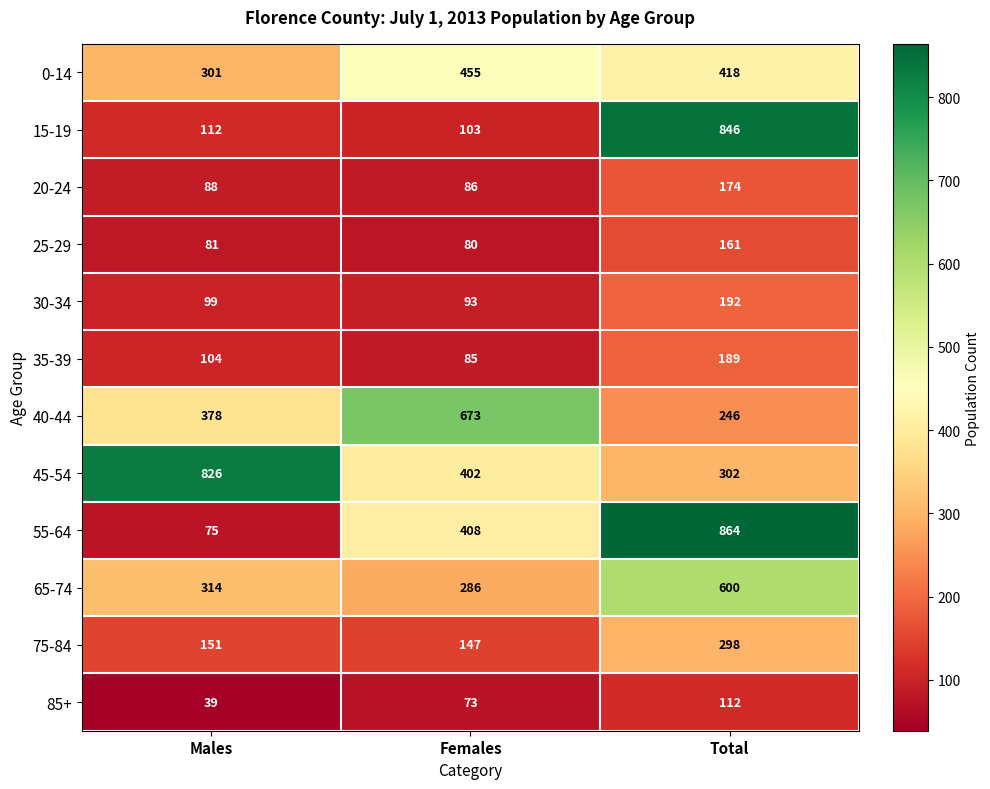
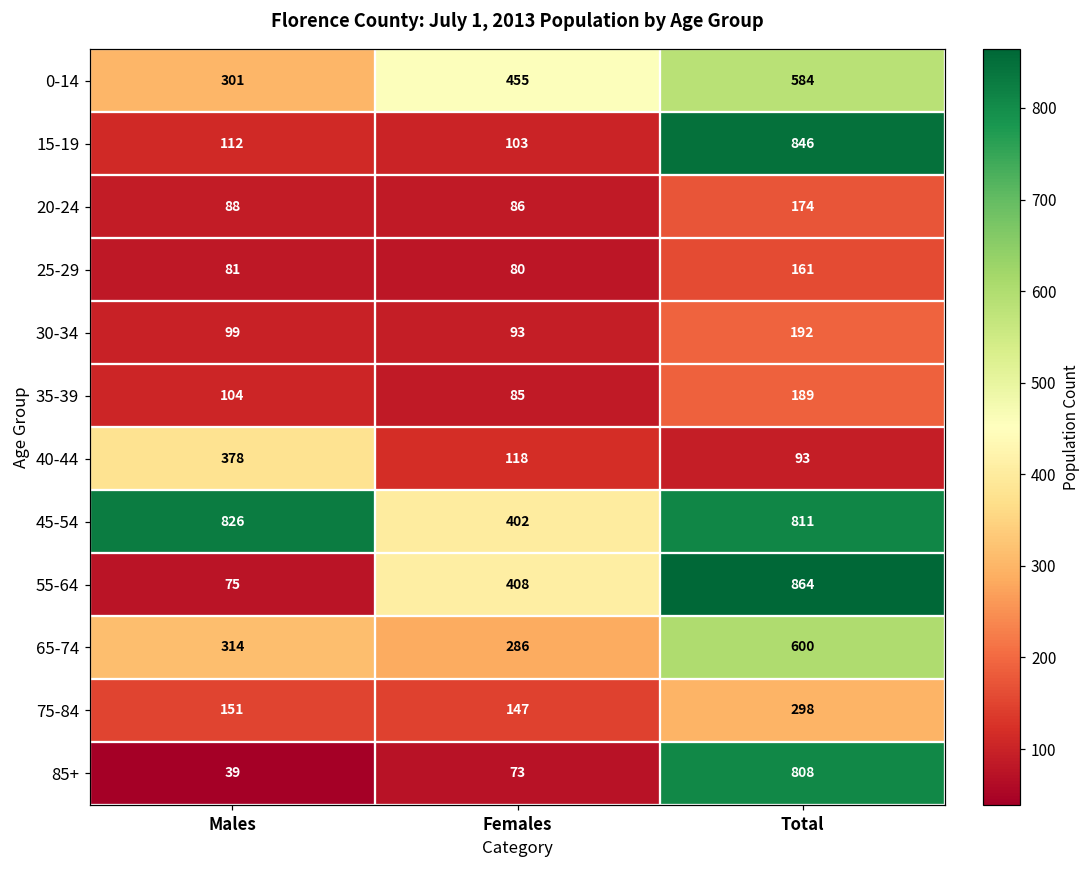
  {
    "0-14": {
      "Males": 301,
      "Females": 455,
-     "Total": 418
+     "Total": 584
    },
    "15-19": {
      "Males": 112,
      "Females": 103,
      "Total": 846
    },
    "20-24": {
      "Males": 88,
      "Females": 86,
      "Total": 174
    },
    "25-29": {
      "Males": 81,
      "Females": 80,
      "Total": 161
    },
    "30-34": {
      "Males": 99,
      "Females": 93,
      "Total": 192
    },
    "35-39": {
      "Males": 104,
      "Females": 85,
      "Total": 189
    },
    "40-44": {
      "Males": 378,
-     "Females": 673,
-     "Total": 246
+     "Females": 118,
+     "Total": 93
    },
    "45-54": {
      "Males": 826,
      "Females": 402,
-     "Total": 302
+     "Total": 811
    },
    "55-64": {
      "Males": 75,
      "Females": 408,
      "Total": 864
    },
    "65-74": {
      "Males": 314,
      "Females": 286,
      "Total": 600
    },
    "75-84": {
      "Males": 151,
      "Females": 147,
      "Total": 298
    },
    "85+": {
      "Males": 39,
      "Females": 73,
-     "Total": 112
+     "Total": 808
    }
  }
